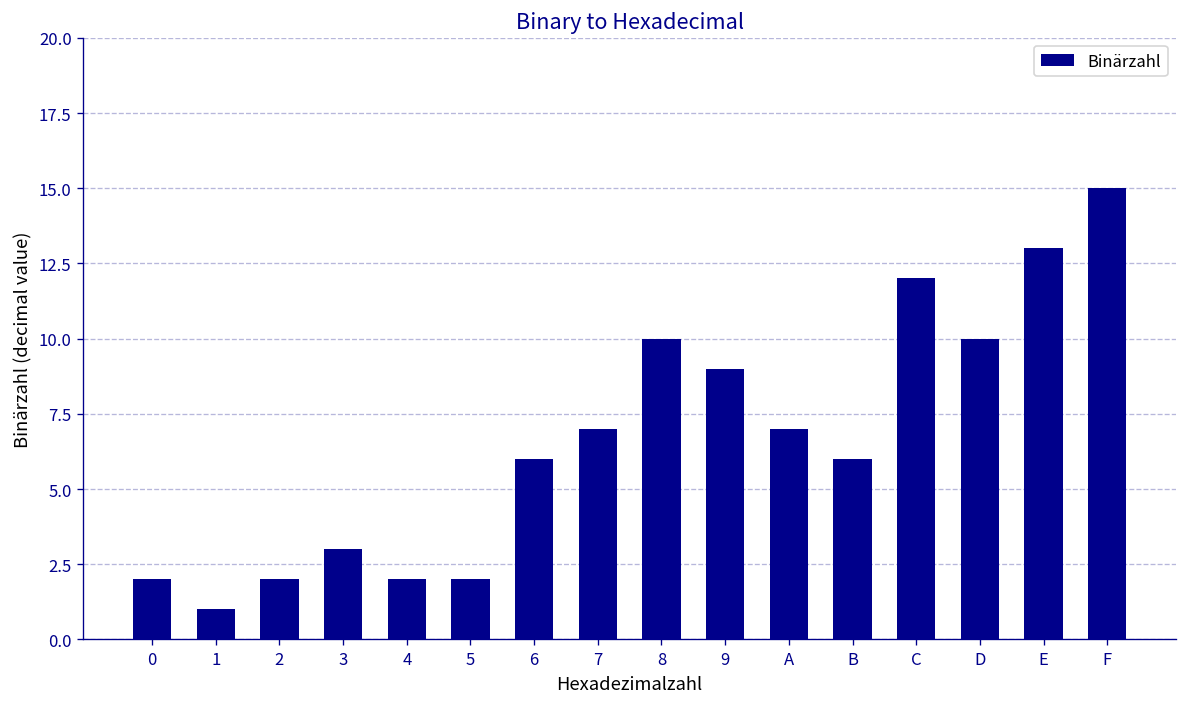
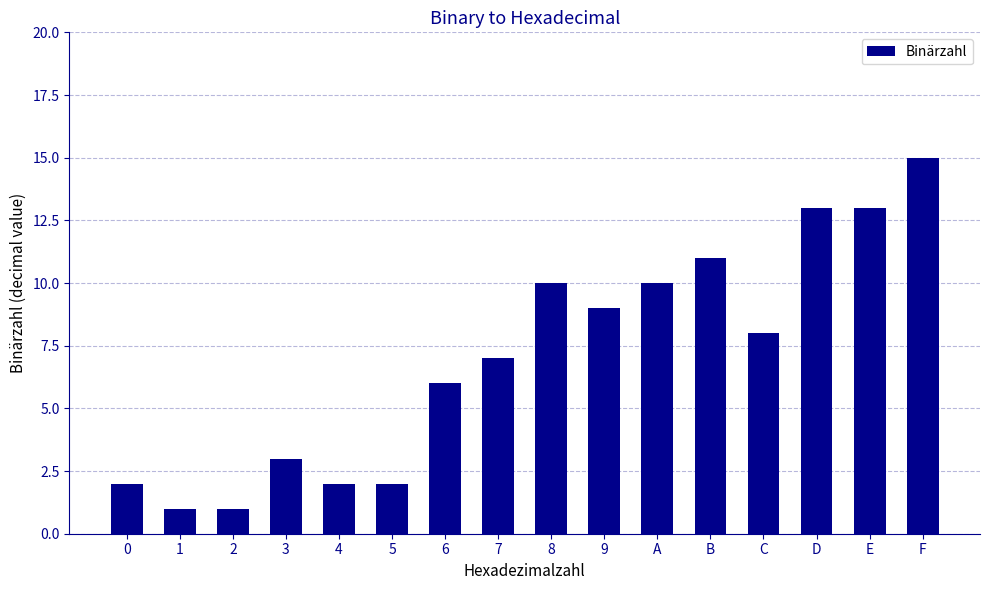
  {
    "0": 2,
    "1": 1,
-   "2": 2,
+   "2": 1,
    "3": 3,
    "4": 2,
    "5": 2,
    "6": 6,
    "7": 7,
    "8": 10,
    "9": 9,
-   "A": 7,
-   "B": 6,
-   "C": 12,
-   "D": 10,
+   "A": 10,
+   "B": 11,
+   "C": 8,
+   "D": 13,
    "E": 13,
    "F": 15
  }
